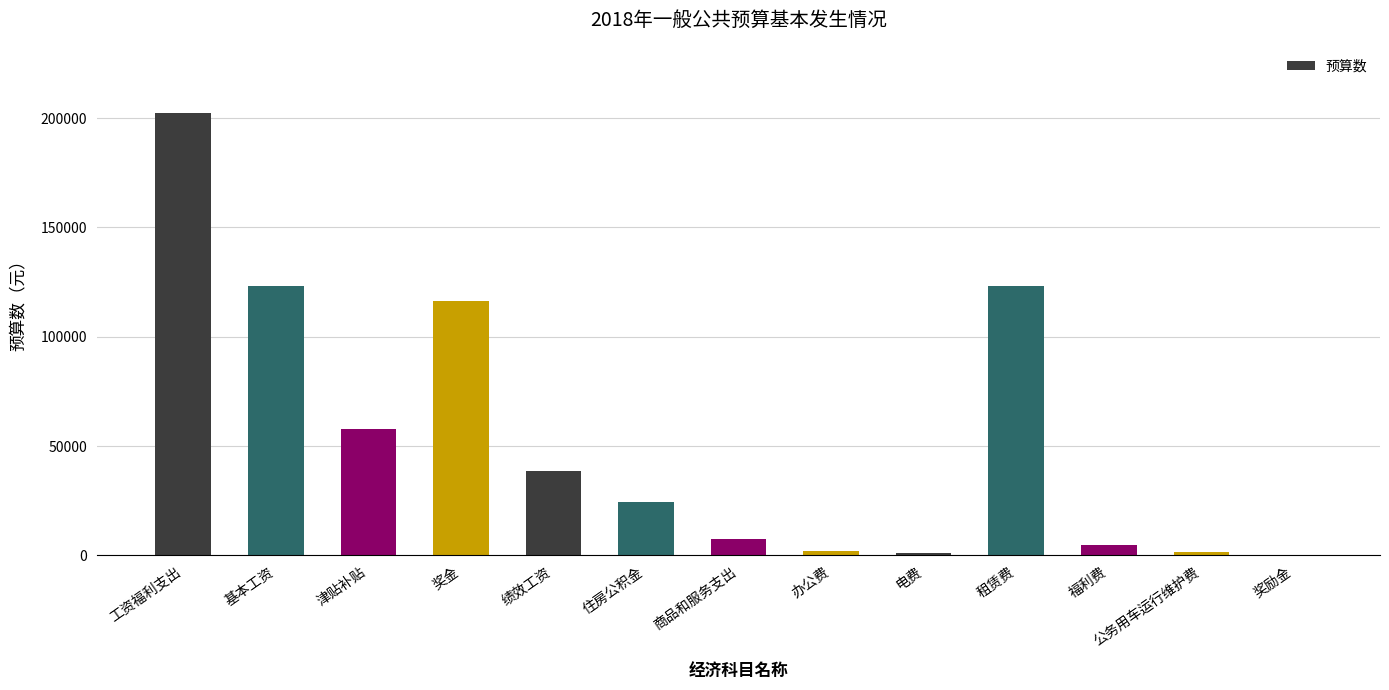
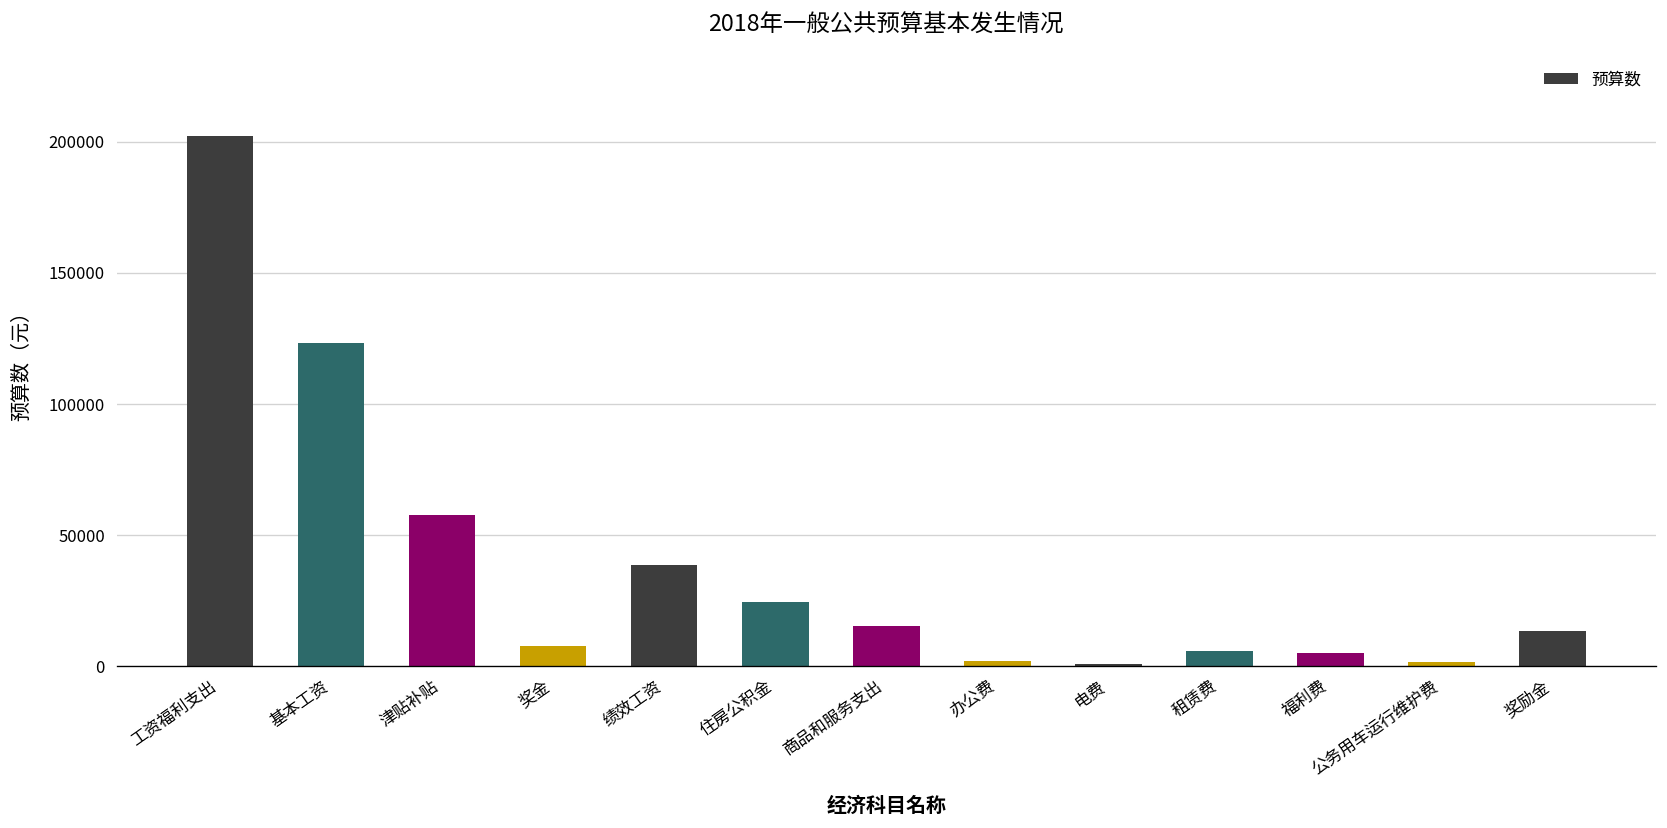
  {
    "工资福利支出": 202000,
    "基本工资": 123000,
    "津贴补贴": 58000,
-   "奖金": 116000,
+   "奖金": 8000,
    "绩效工资": 39000,
    "住房公积金": 24000,
-   "商品和服务支出": 8000,
+   "商品和服务支出": 15000,
    "办公费": 2000,
-   "租赁费": 123000,
+   "租赁费": 6000,
    "福利费": 5000,
    "公务用车运行维护费": 2000,
-   "奖励金": 0
+   "奖励金": 13000
  }
